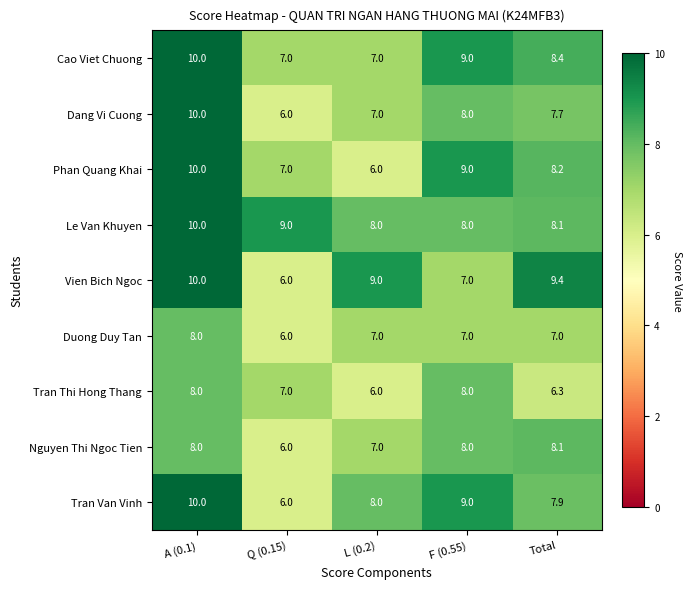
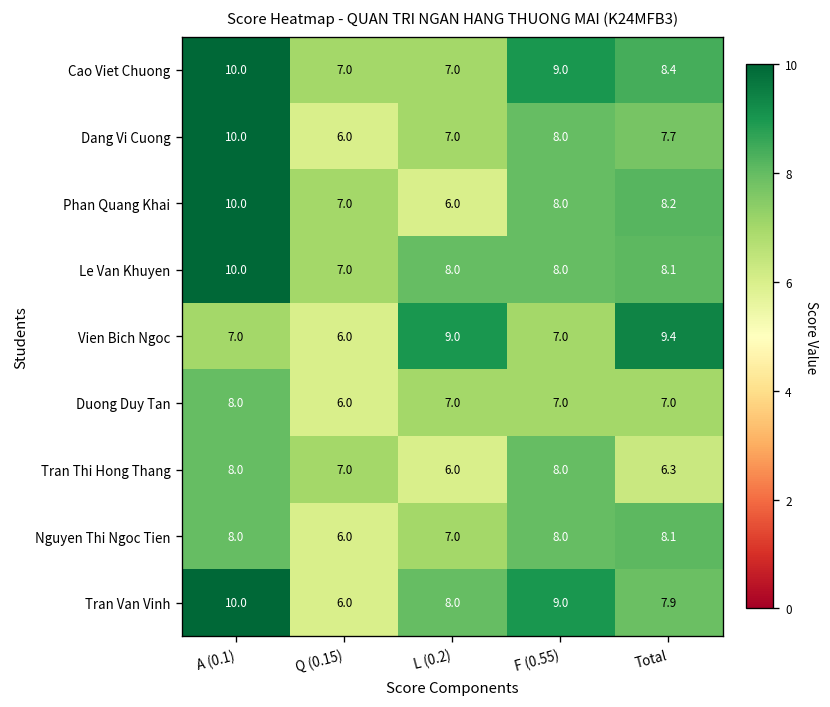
  {
    "Cao Viet Chuong": {
      "A (0.1)": 10.0,
      "Q (0.15)": 7.0,
      "L (0.2)": 7.0,
      "F (0.55)": 9.0,
      "Total": 8.4
    },
    "Dang Vi Cuong": {
      "A (0.1)": 10.0,
      "Q (0.15)": 6.0,
      "L (0.2)": 7.0,
      "F (0.55)": 8.0,
      "Total": 7.7
    },
    "Phan Quang Khai": {
      "A (0.1)": 10.0,
      "Q (0.15)": 7.0,
      "L (0.2)": 6.0,
-     "F (0.55)": 9.0,
+     "F (0.55)": 8.0,
      "Total": 8.2
    },
    "Le Van Khuyen": {
      "A (0.1)": 10.0,
-     "Q (0.15)": 9.0,
+     "Q (0.15)": 7.0,
      "L (0.2)": 8.0,
      "F (0.55)": 8.0,
      "Total": 8.1
    },
    "Vien Bich Ngoc": {
-     "A (0.1)": 10.0,
+     "A (0.1)": 7.0,
      "Q (0.15)": 6.0,
      "L (0.2)": 9.0,
      "F (0.55)": 7.0,
      "Total": 9.4
    },
    "Duong Duy Tan": {
      "A (0.1)": 8.0,
      "Q (0.15)": 6.0,
      "L (0.2)": 7.0,
      "F (0.55)": 7.0,
      "Total": 7.0
    },
    "Tran Thi Hong Thang": {
      "A (0.1)": 8.0,
      "Q (0.15)": 7.0,
      "L (0.2)": 6.0,
      "F (0.55)": 8.0,
      "Total": 6.3
    },
    "Nguyen Thi Ngoc Tien": {
      "A (0.1)": 8.0,
      "Q (0.15)": 6.0,
      "L (0.2)": 7.0,
      "F (0.55)": 8.0,
      "Total": 8.1
    },
    "Tran Van Vinh": {
      "A (0.1)": 10.0,
      "Q (0.15)": 6.0,
      "L (0.2)": 8.0,
      "F (0.55)": 9.0,
      "Total": 7.9
    }
  }
